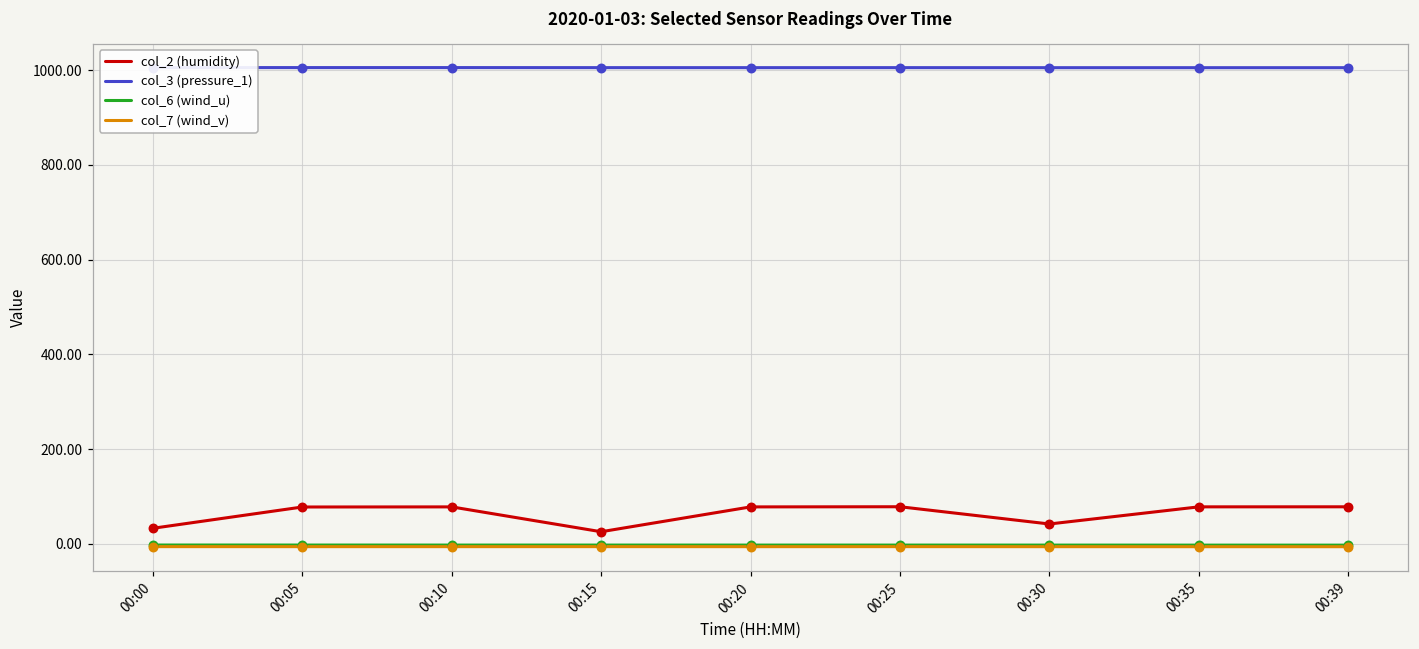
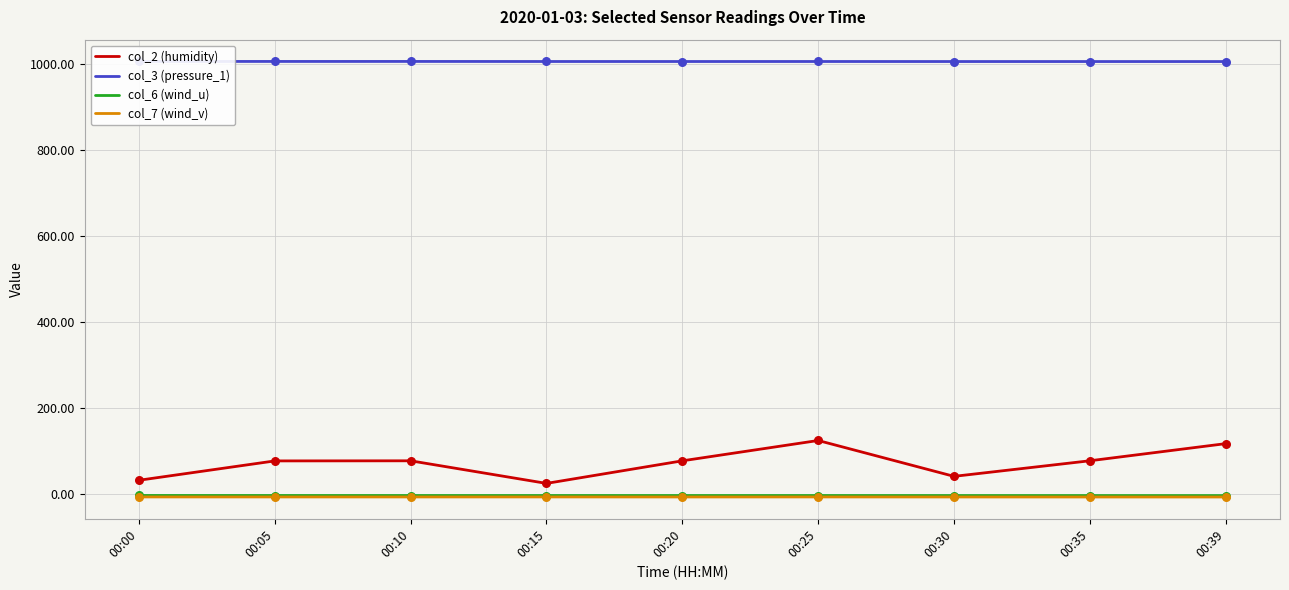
  {
    "col_2 (humidity)": {
      "00:00": 30,
      "00:05": 80,
      "00:10": 80,
      "00:15": 30,
      "00:20": 80,
-     "00:25": 80,
+     "00:25": 130,
      "00:30": 40,
      "00:35": 80,
-     "00:39": 80
+     "00:39": 120
    },
    "col_3 (pressure_1)": {
      "00:05": 1010,
      "00:10": 1010,
      "00:15": 1010,
      "00:20": 1010,
      "00:25": 1010,
      "00:30": 1010,
      "00:35": 1000,
      "00:39": 1000
    }
  }
